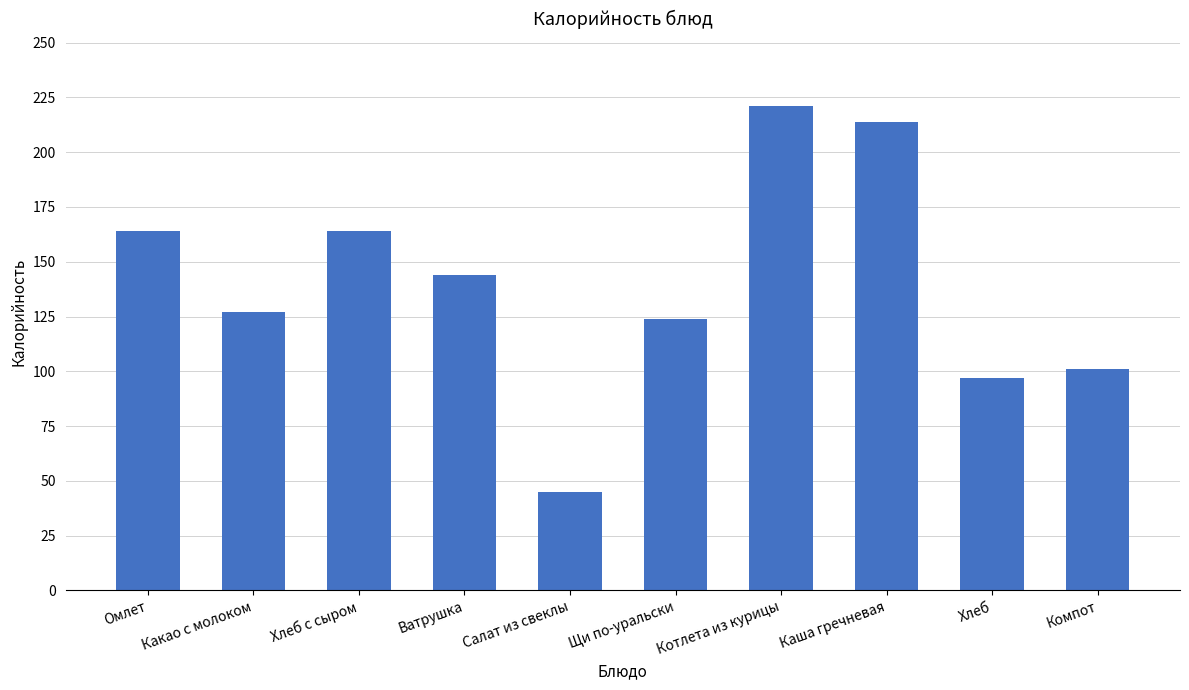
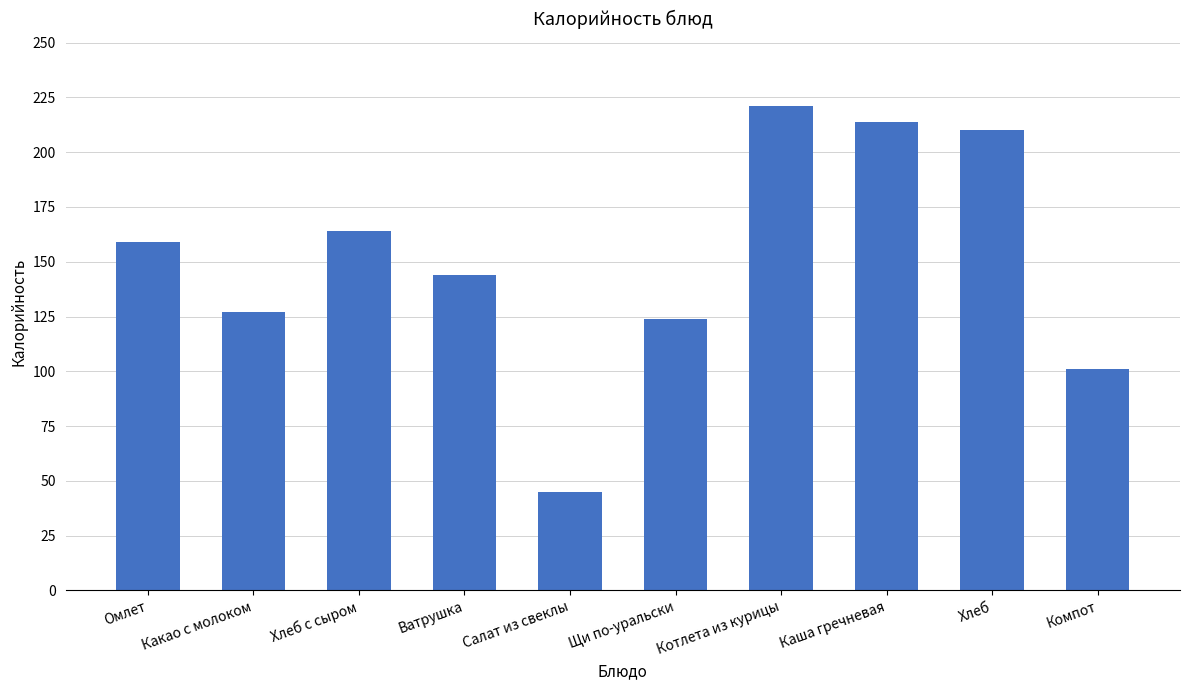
  {
-   "Омлет": 164,
+   "Омлет": 159,
    "Какао с молоком": 127,
    "Хлеб с сыром": 164,
    "Ватрушка": 144,
    "Салат из свеклы": 45,
    "Щи по-уральски": 124,
    "Котлета из курицы": 221,
    "Каша гречневая": 214,
-   "Хлеб": 97,
+   "Хлеб": 210,
    "Компот": 101
  }
